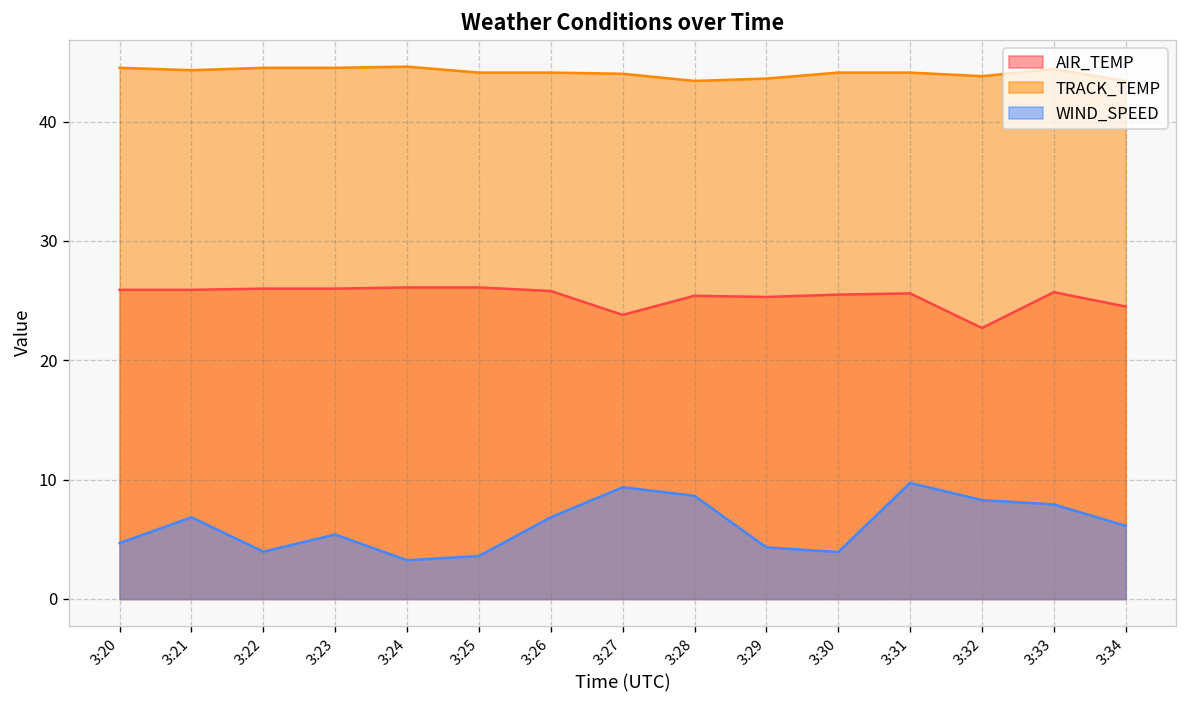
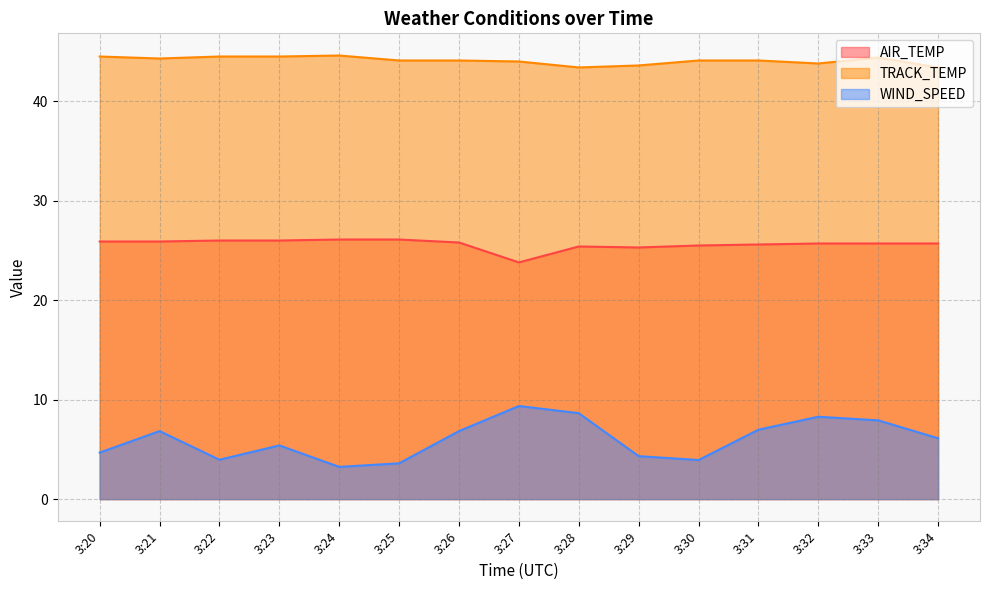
  {
    "AIR_TEMP": {
      "3:20": 26,
      "3:21": 26,
      "3:22": 26,
      "3:23": 26,
      "3:24": 26,
      "3:25": 26,
      "3:26": 26,
      "3:27": 24,
      "3:28": 25,
      "3:29": 25,
      "3:30": 26,
      "3:31": 26,
-     "3:32": 23,
+     "3:32": 26,
      "3:33": 26,
-     "3:34": 25
+     "3:34": 26
    },
    "TRACK_TEMP": {
      "3:20": 45,
      "3:21": 44,
      "3:22": 45,
      "3:23": 45,
      "3:24": 45,
      "3:25": 44,
      "3:26": 44,
      "3:27": 44,
      "3:28": 43,
      "3:29": 44,
      "3:30": 44,
      "3:31": 44,
      "3:32": 44
    },
    "WIND_SPEED": {
      "3:20": 5,
      "3:21": 7,
      "3:22": 4,
      "3:23": 5,
      "3:24": 3,
      "3:25": 4,
      "3:26": 7,
      "3:27": 9,
      "3:28": 9,
      "3:29": 4,
      "3:30": 4,
-     "3:31": 10,
+     "3:31": 7,
      "3:32": 8,
      "3:33": 8,
      "3:34": 6
    }
  }
